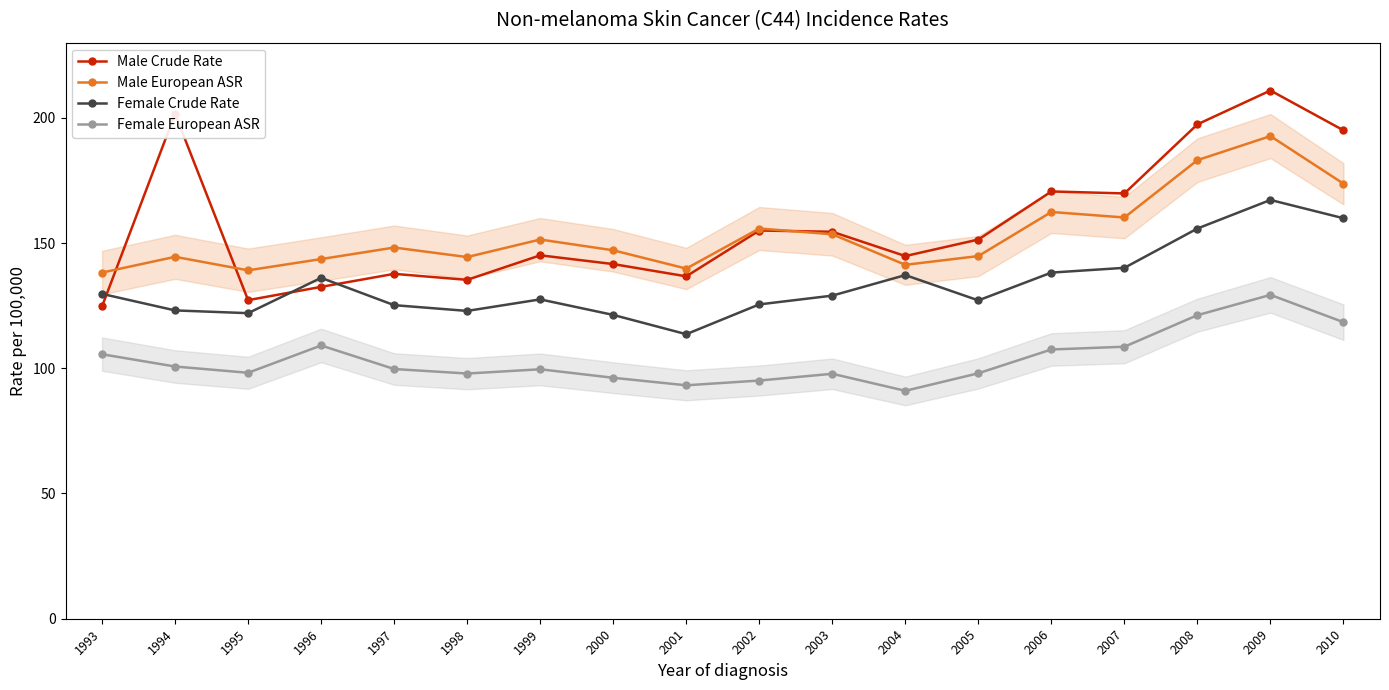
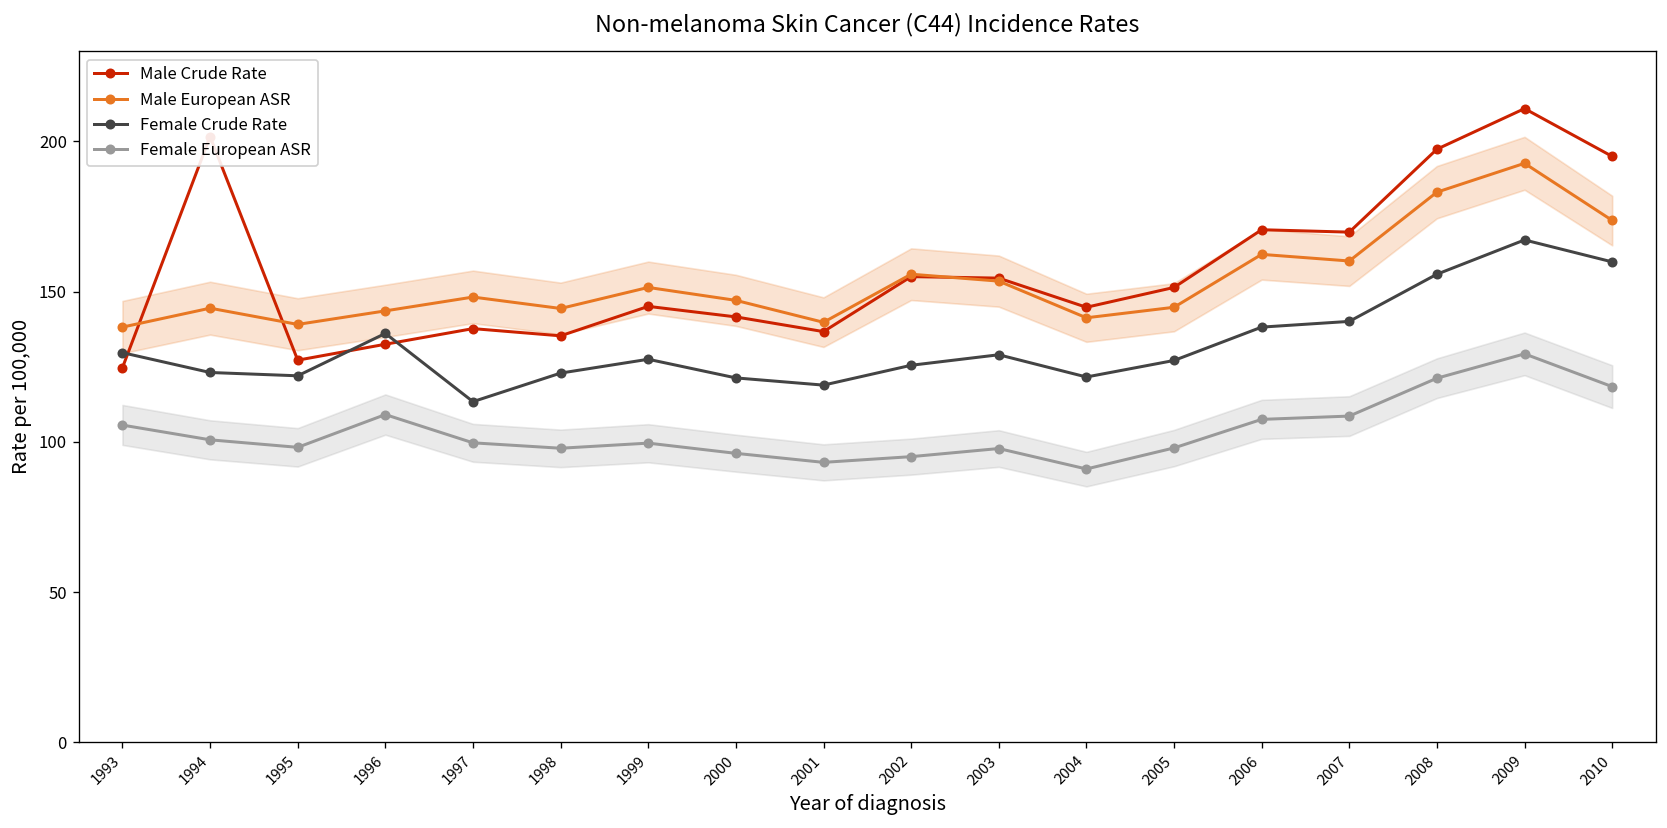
  {
    "Male Crude Rate": {
      "1993": 125,
      "1995": 127,
      "1996": 133,
      "1997": 138,
      "1998": 135,
      "1999": 145,
      "2000": 142,
      "2001": 137,
      "2004": 145,
      "2005": 151,
      "2007": 170,
      "2008": 197,
      "2009": 211,
      "2010": 195
    },
    "Female Crude Rate": {
      "1993": 130,
      "1994": 123,
      "1995": 122,
      "1996": 136,
-     "1997": 125,
+     "1997": 113,
      "1998": 123,
      "1999": 128,
      "2000": 121,
-     "2001": 114,
+     "2001": 119,
      "2002": 126,
      "2003": 129,
-     "2004": 137,
+     "2004": 122,
      "2005": 127,
      "2006": 138,
      "2007": 140,
      "2008": 156,
      "2009": 167,
      "2010": 160
    }
  }
